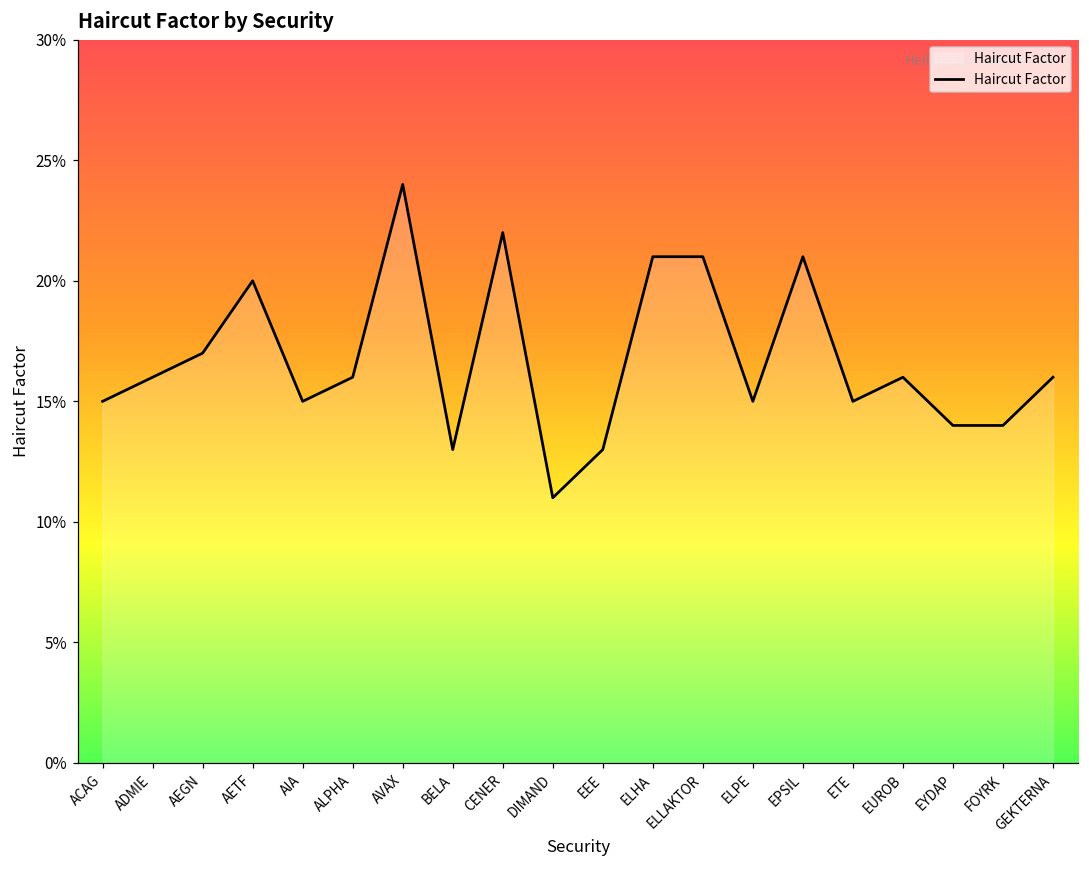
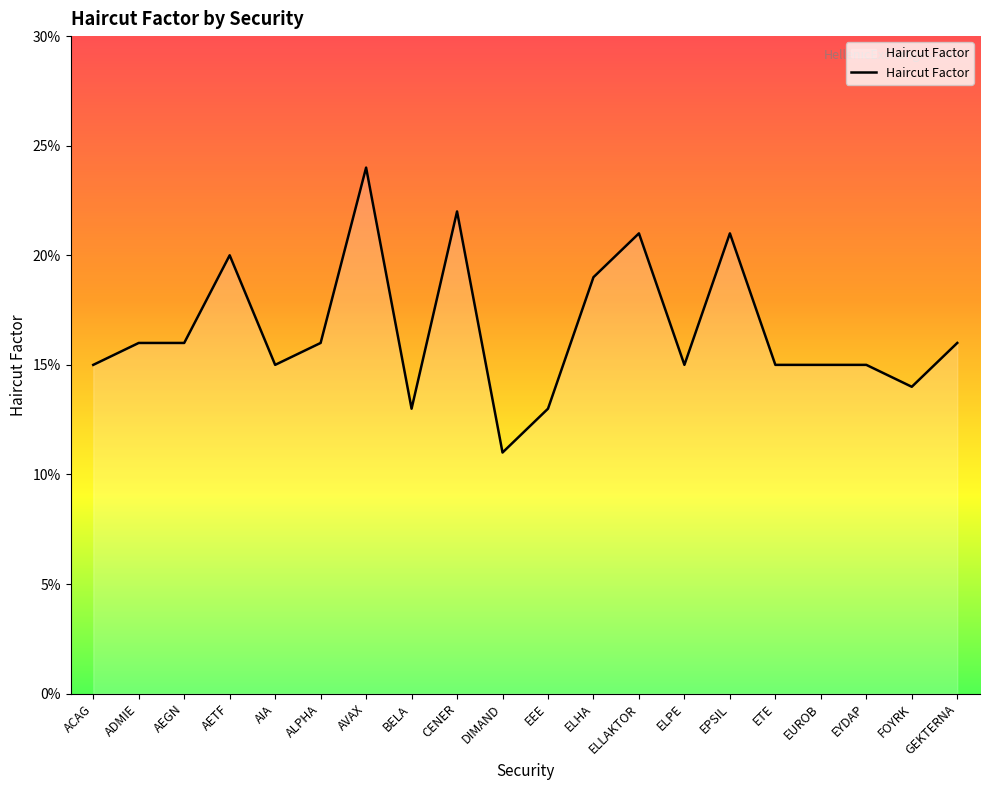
  {
    "ACAG": "15.0%",
    "ADMIE": "16.0%",
-   "AEGN": "17.0%",
+   "AEGN": "16.0%",
    "AETF": "20.0%",
    "AIA": "15.0%",
    "ALPHA": "16.0%",
    "AVAX": "24.0%",
    "BELA": "13.0%",
    "CENER": "22.0%",
    "DIMAND": "11.0%",
    "EEE": "13.0%",
-   "ELHA": "21.0%",
+   "ELHA": "19.0%",
    "ELLAKTOR": "21.0%",
    "ELPE": "15.0%",
    "EPSIL": "21.0%",
    "ETE": "15.0%",
-   "EUROB": "16.0%",
-   "EYDAP": "14.0%",
+   "EUROB": "15.0%",
+   "EYDAP": "15.0%",
    "FOYRK": "14.0%",
    "GEKTERNA": "16.0%"
  }
